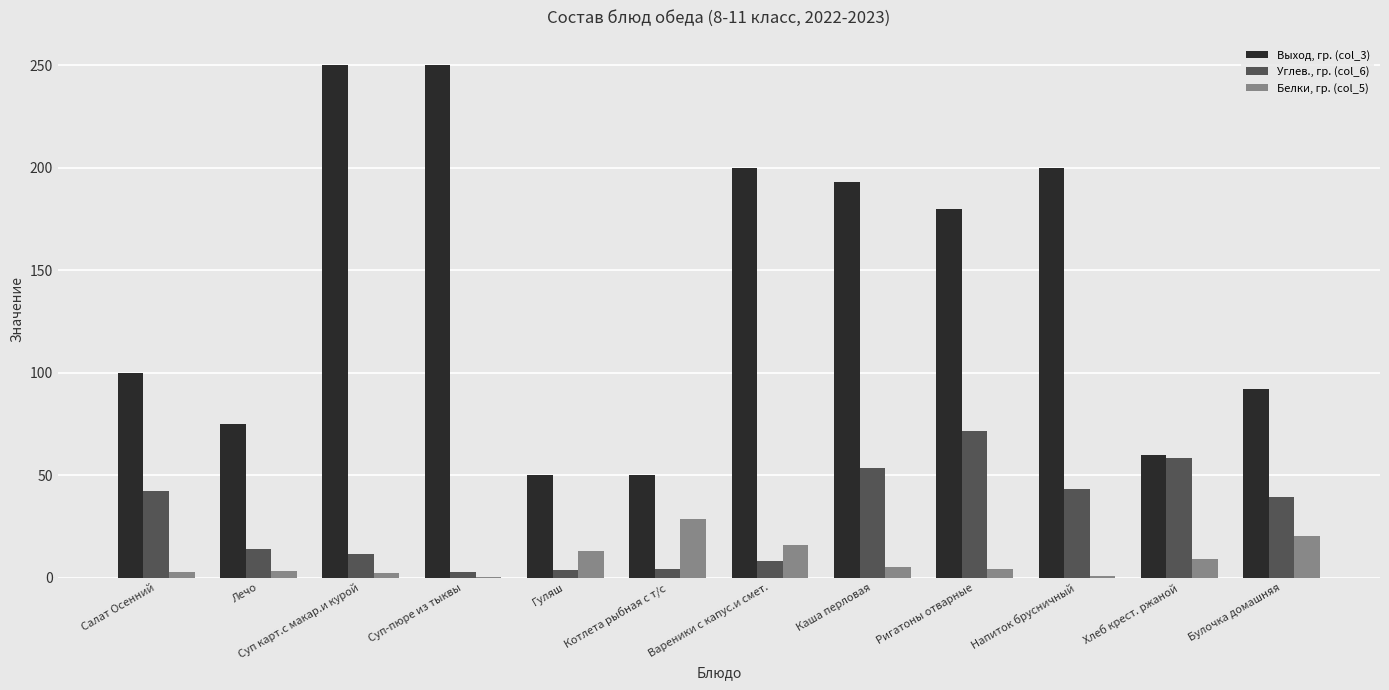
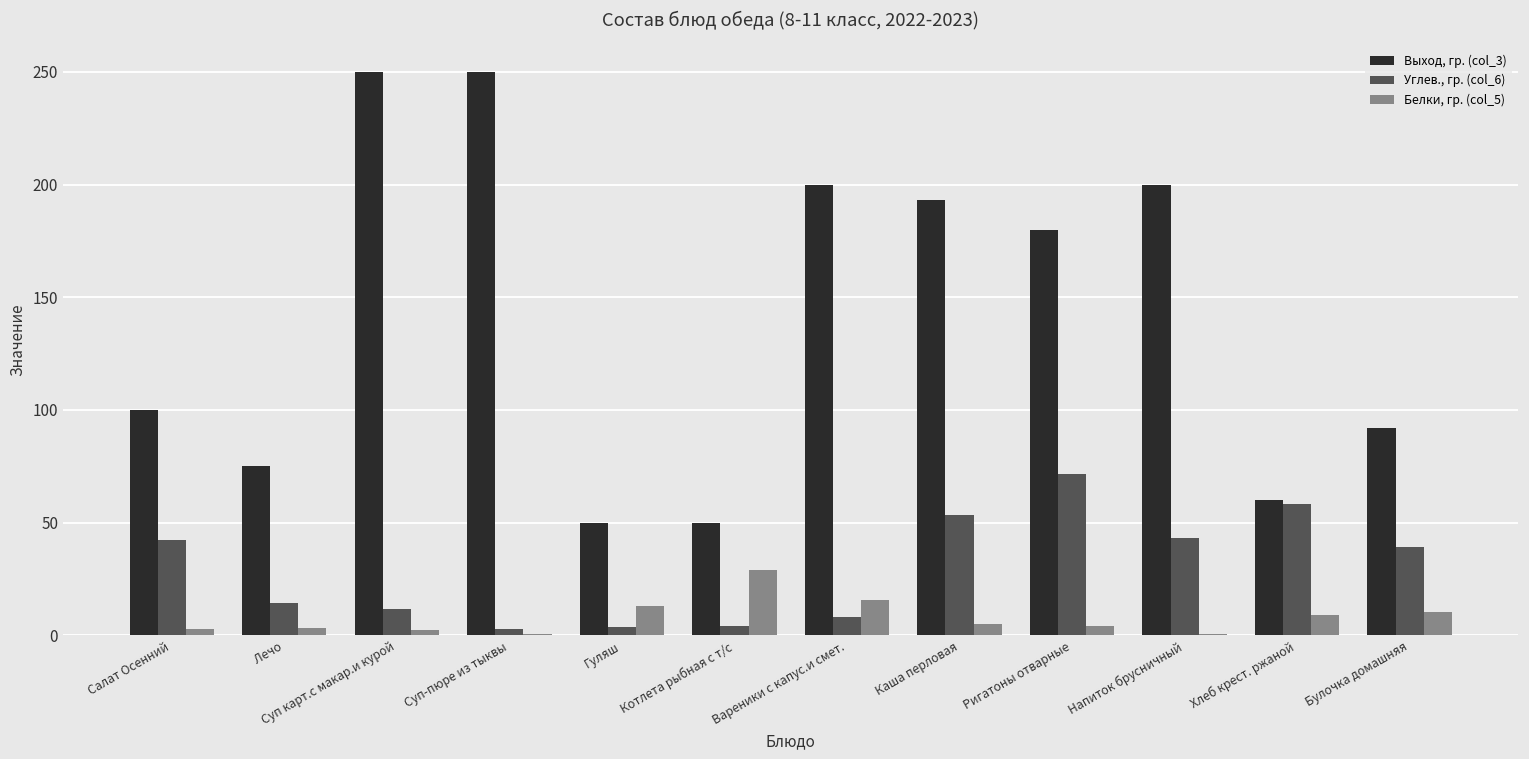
  {
    "Выход, гр. (col_3)": {
      "Салат Осенний": 100,
      "Лечо": 75,
      "Суп карт.с макар.и курой": 250,
      "Суп-пюре из тыквы": 250,
      "Гуляш": 50,
      "Котлета рыбная с т/с": 50,
      "Вареники с капус.и смет.": 200,
      "Каша перловая": 193,
      "Ригатоны отварные": 180,
      "Напиток брусничный": 200,
      "Хлеб крест. ржаной": 60,
      "Булочка домашняя": 92
    },
    "Углев., гр. (col_6)": {
      "Салат Осенний": 42,
      "Лечо": 14,
      "Суп карт.с макар.и курой": 12,
      "Суп-пюре из тыквы": 3,
      "Гуляш": 4,
      "Котлета рыбная с т/с": 4,
      "Вареники с капус.и смет.": 8,
      "Каша перловая": 53,
      "Ригатоны отварные": 72,
      "Напиток брусничный": 43,
      "Хлеб крест. ржаной": 58,
      "Булочка домашняя": 39
    },
    "Белки, гр. (col_5)": {
      "Салат Осенний": 3,
      "Лечо": 3,
      "Суп карт.с макар.и курой": 2,
      "Гуляш": 13,
      "Котлета рыбная с т/с": 29,
      "Вареники с капус.и смет.": 16,
      "Каша перловая": 5,
      "Ригатоны отварные": 4,
      "Хлеб крест. ржаной": 9,
-     "Булочка домашняя": 21
+     "Булочка домашняя": 10
    }
  }
